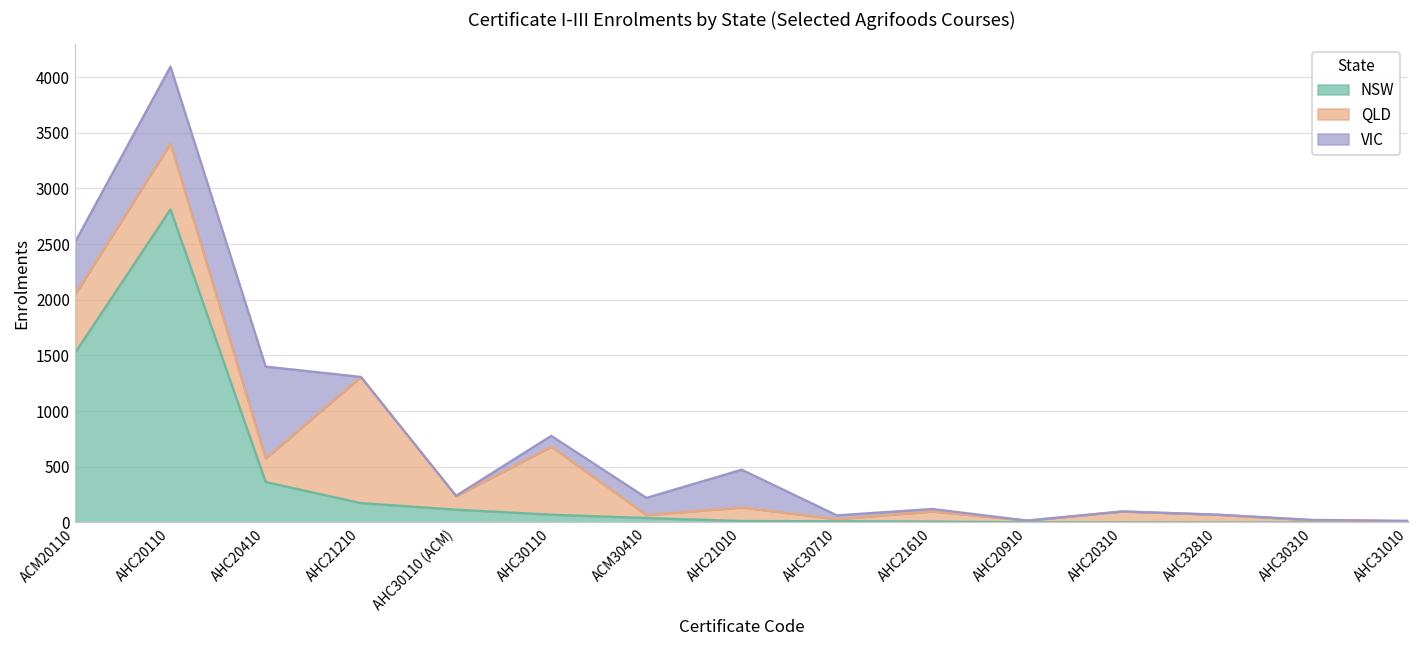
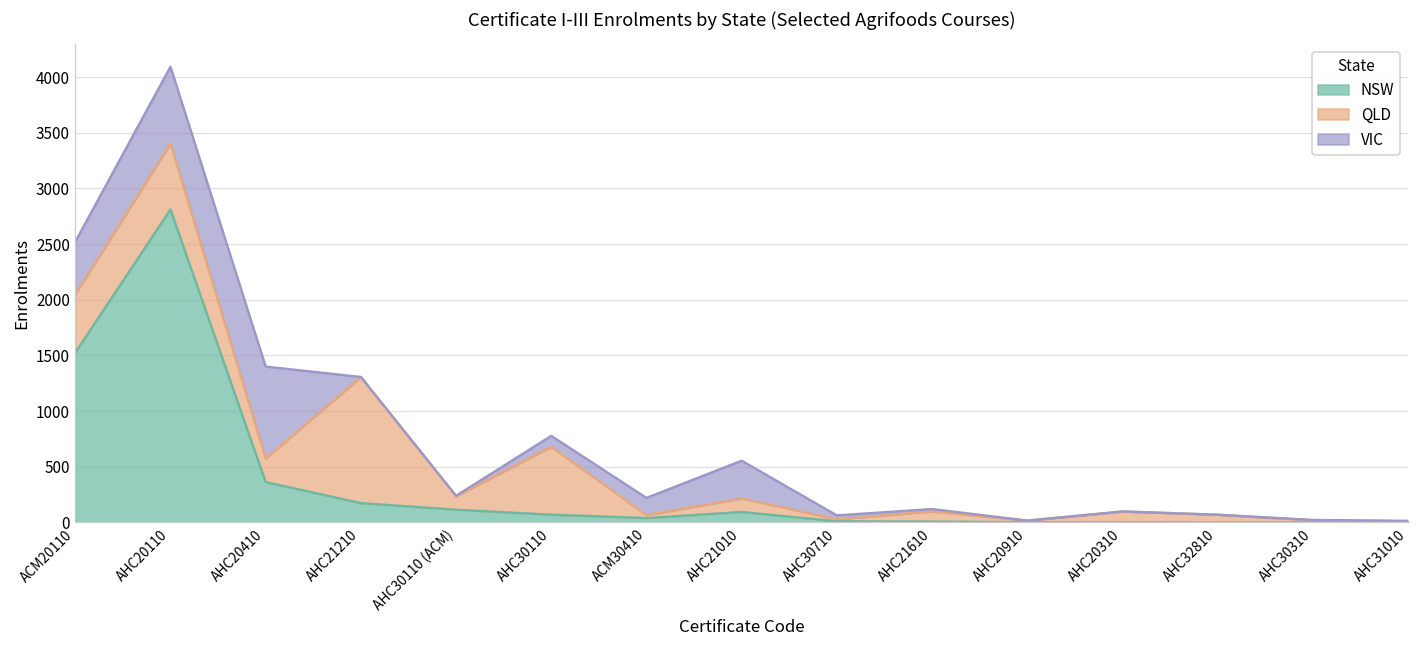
  {
    "NSW": {
      "ACM20110": 1530,
      "AHC20110": 2810,
      "AHC20410": 360,
      "AHC21210": 170,
      "AHC30110 (ACM)": 120,
      "AHC30110": 70,
      "ACM30410": 40,
-     "AHC21010": 10,
+     "AHC21010": 90,
      "AHC21610": 10,
      "AHC20310": 0,
      "AHC32810": 0
    },
    "QLD": {
      "ACM20110": 520,
      "AHC20110": 590,
      "AHC20410": 210,
      "AHC30110": 610,
      "ACM30410": 30,
      "AHC21010": 120
    },
    "VIC": {
      "ACM20110": 470,
      "AHC20110": 690,
      "AHC20410": 830,
      "AHC30110": 100,
      "ACM30410": 160,
      "AHC21010": 340,
      "AHC30710": 40
    }
  }
